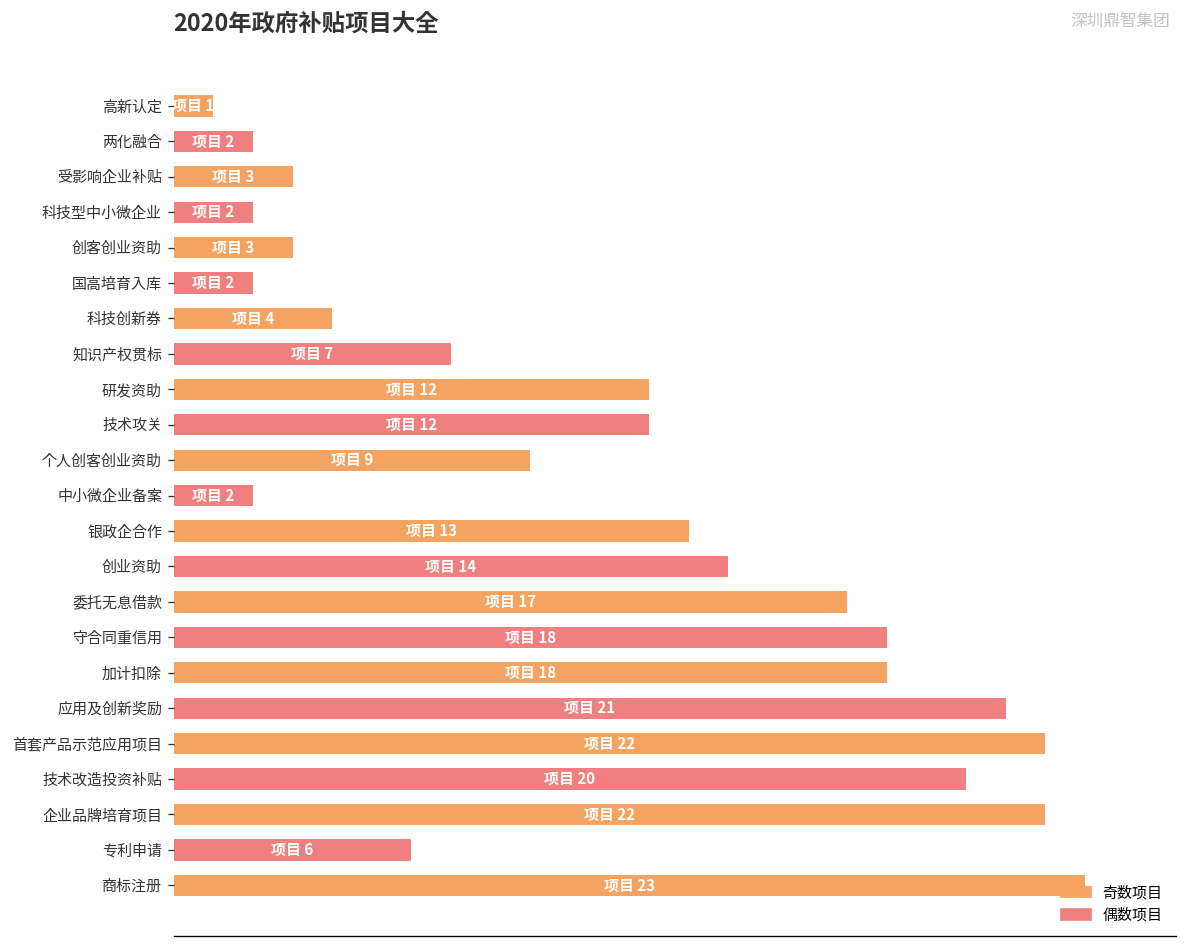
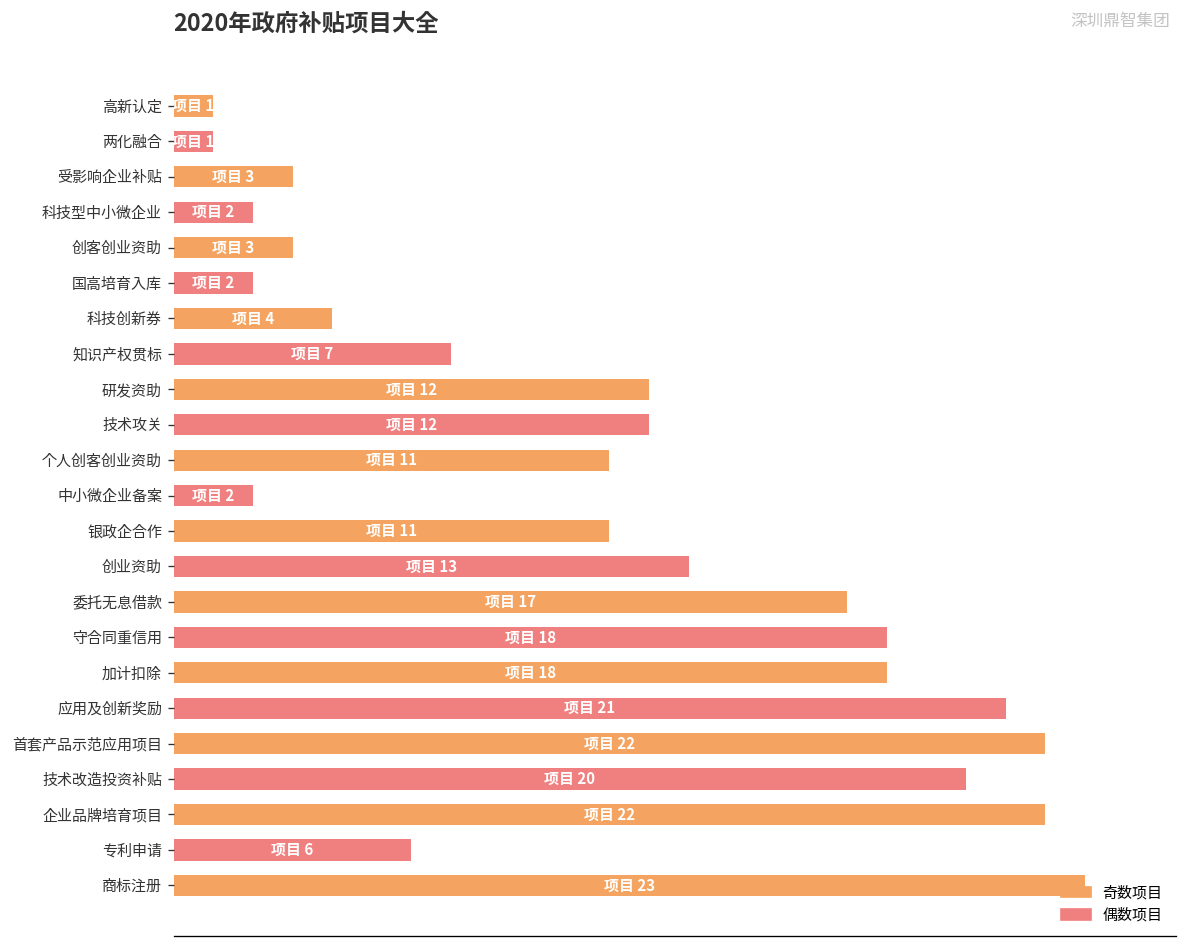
  {
-   "两化融合": 2,
-   "个人创客创业资助": 9,
-   "银政企合作": 13,
-   "创业资助": 14
+   "两化融合": 1,
+   "个人创客创业资助": 11,
+   "银政企合作": 11,
+   "创业资助": 13
  }
